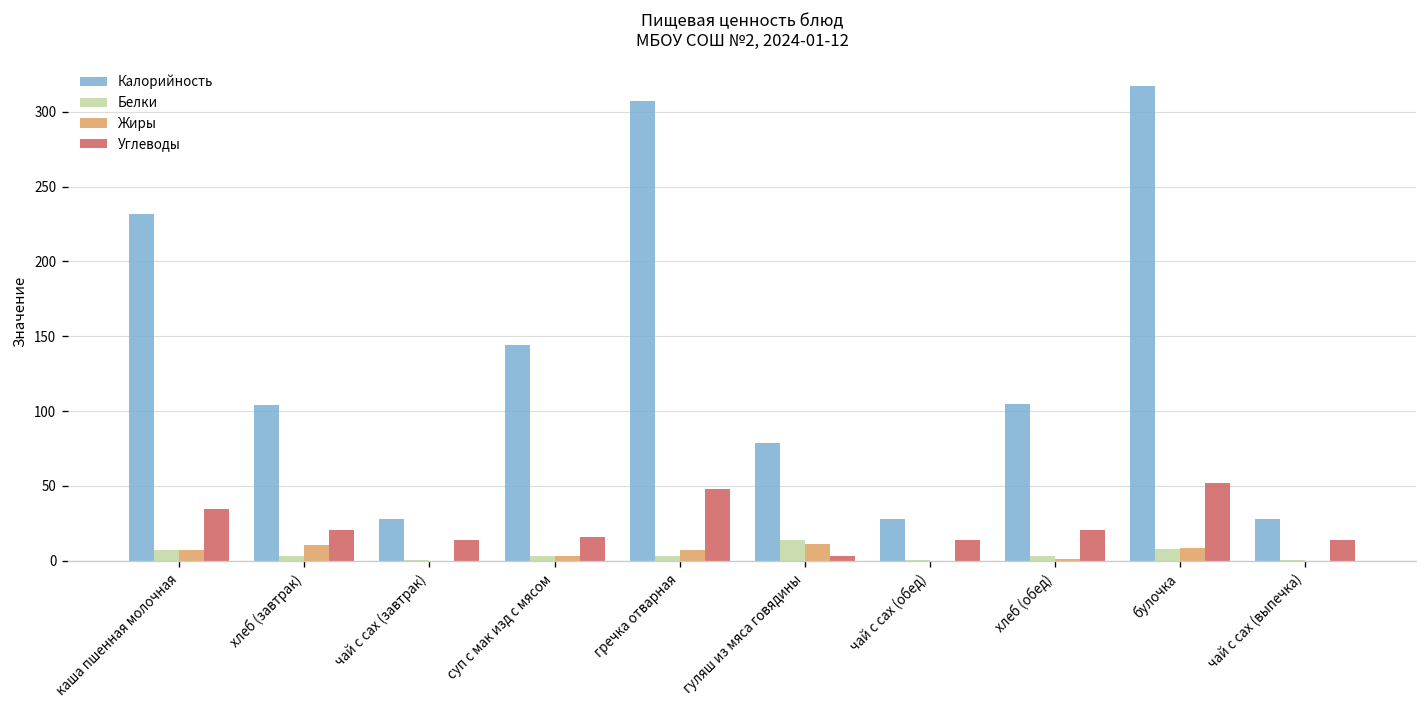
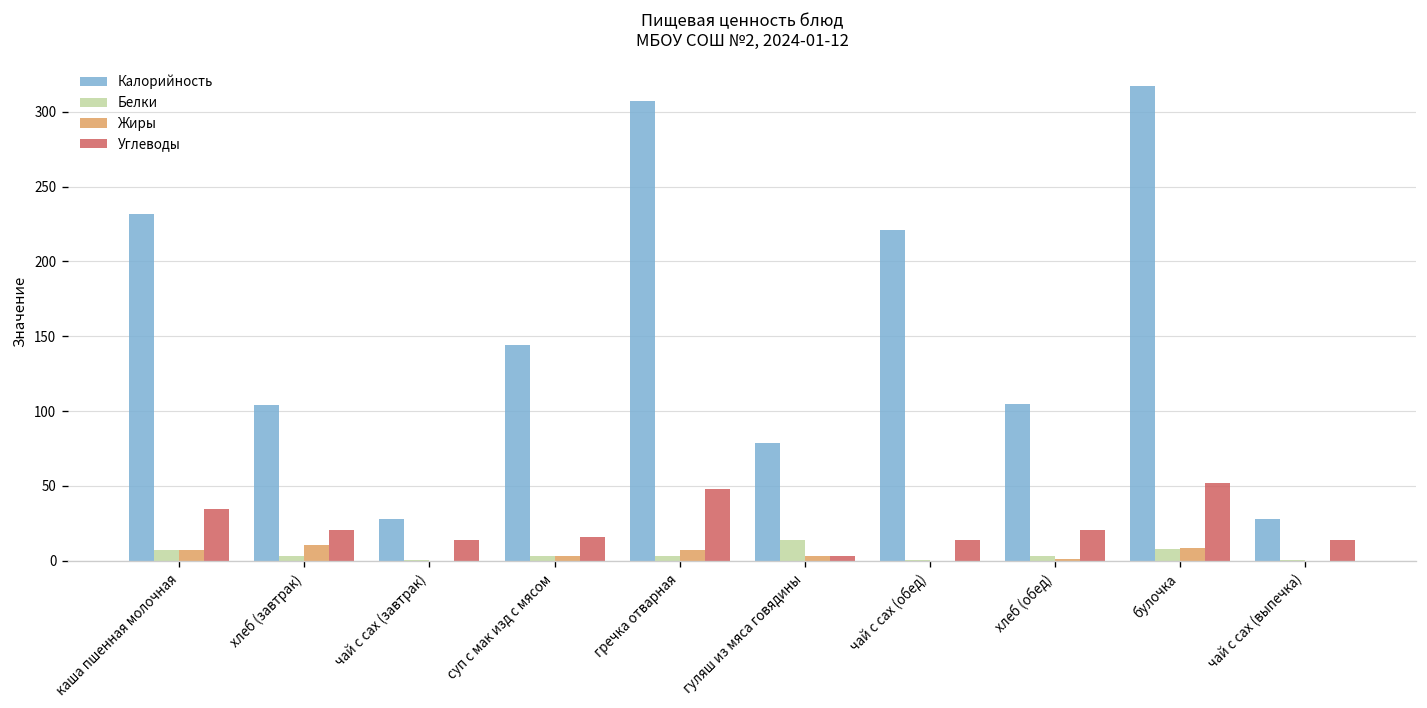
  {
    "Калорийность": {
      "каша пшенная молочная": 232,
      "хлеб (завтрак)": 104,
      "чай с сах (завтрак)": 28,
      "суп с мак изд с мясом": 144,
      "гречка отварная": 307,
      "гуляш из мяса говядины": 79,
-     "чай с сах (обед)": 28,
+     "чай с сах (обед)": 221,
      "хлеб (обед)": 105,
      "булочка": 317,
      "чай с сах (выпечка)": 28
    },
    "Белки": {
      "каша пшенная молочная": 7,
      "хлеб (завтрак)": 3,
      "суп с мак изд с мясом": 3,
      "гречка отварная": 4,
      "гуляш из мяса говядины": 14,
      "хлеб (обед)": 3,
      "булочка": 8
    },
    "Жиры": {
      "каша пшенная молочная": 7,
      "хлеб (завтрак)": 11,
      "чай с сах (завтрак)": 0,
      "суп с мак изд с мясом": 3,
      "гречка отварная": 7,
-     "гуляш из мяса говядины": 11,
+     "гуляш из мяса говядины": 3,
      "чай с сах (обед)": 0,
      "булочка": 8,
      "чай с сах (выпечка)": 0
    },
    "Углеводы": {
      "каша пшенная молочная": 35,
      "хлеб (завтрак)": 21,
      "чай с сах (завтрак)": 14,
      "суп с мак изд с мясом": 16,
      "гречка отварная": 48,
      "гуляш из мяса говядины": 3,
      "чай с сах (обед)": 14,
      "хлеб (обед)": 21,
      "булочка": 52,
      "чай с сах (выпечка)": 14
    }
  }
